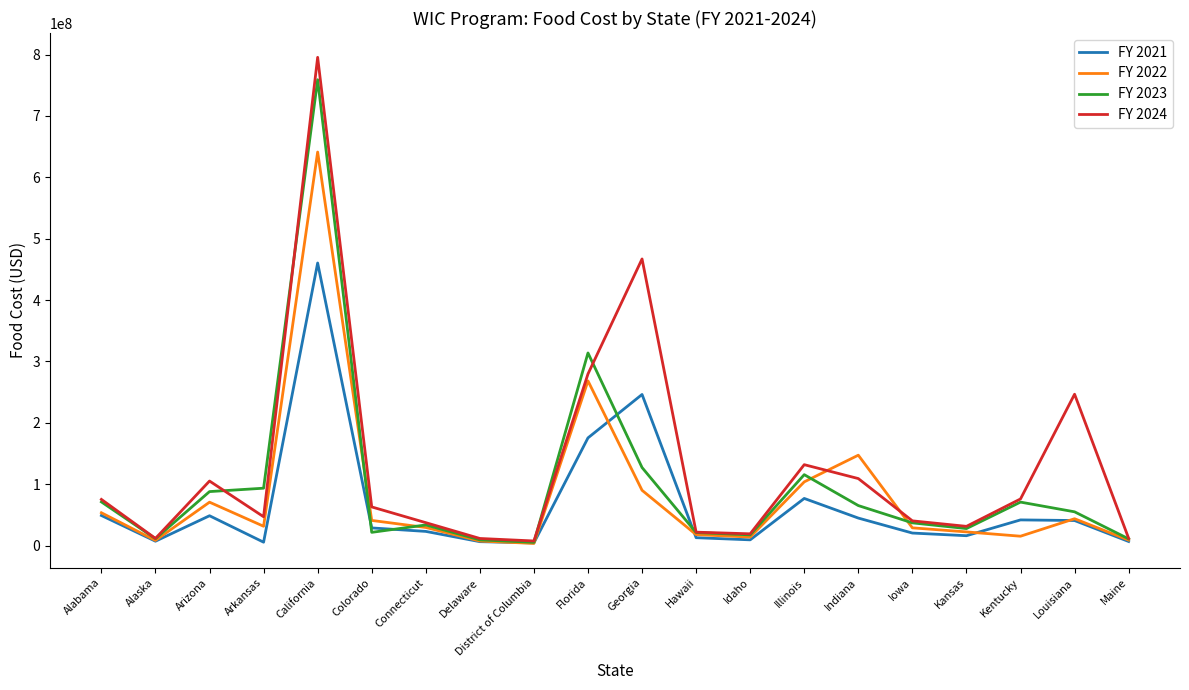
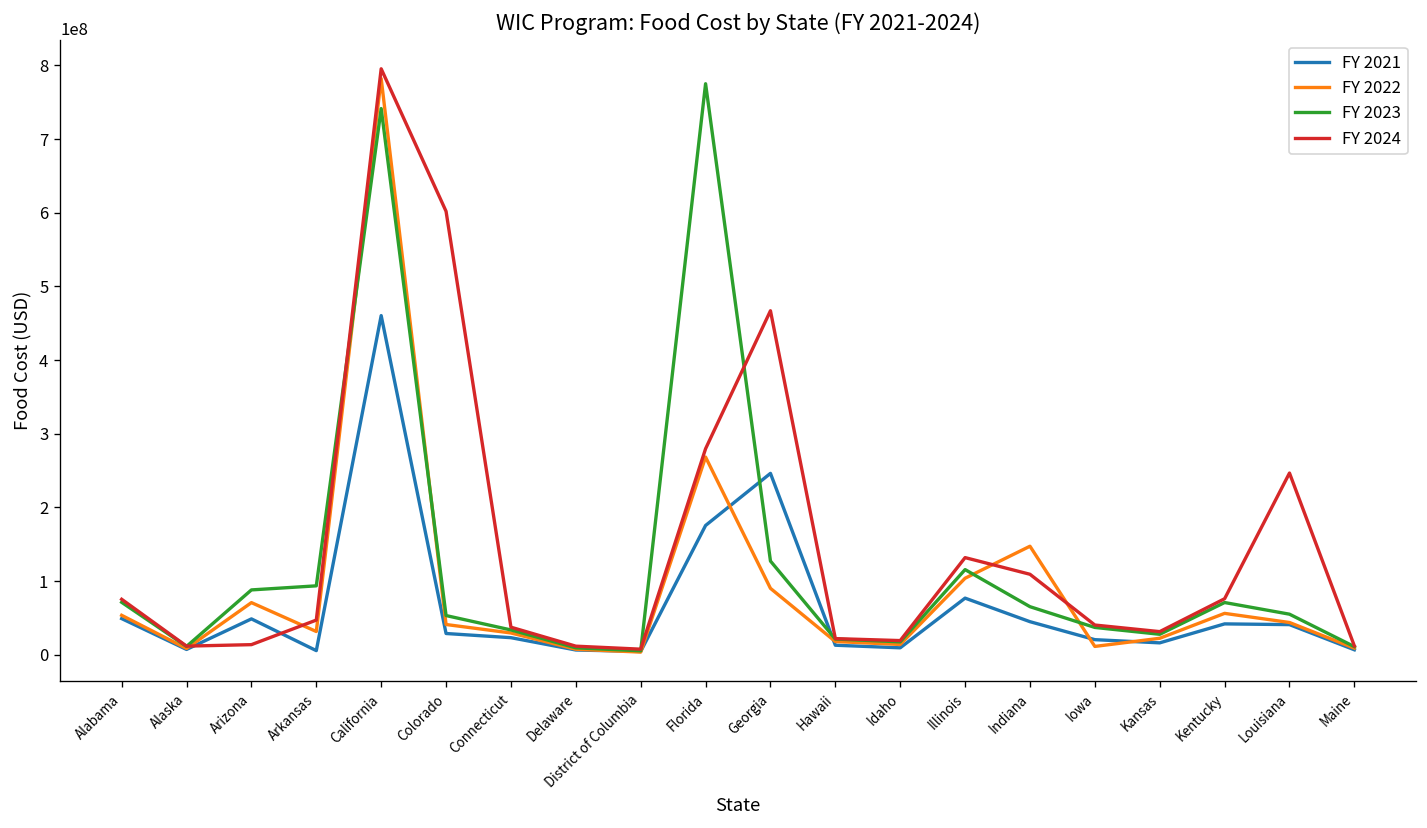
  {
    "FY 2021": {
      "Alabama": 50000000,
      "Arizona": 50000000,
      "Arkansas": 10000000,
      "California": 460000000,
      "Colorado": 30000000,
      "Connecticut": 20000000,
      "Florida": 180000000,
      "Georgia": 250000000,
      "Hawaii": 10000000,
      "Idaho": 10000000,
      "Illinois": 80000000,
      "Indiana": 40000000,
      "Iowa": 20000000,
      "Kansas": 20000000,
      "Kentucky": 40000000
    },
    "FY 2022": {
      "Alabama": 50000000,
      "Arizona": 70000000,
      "Arkansas": 30000000,
-     "California": 640000000,
+     "California": 780000000,
      "Colorado": 40000000,
      "Florida": 270000000,
      "Georgia": 90000000,
      "Illinois": 100000000,
      "Indiana": 150000000,
-     "Iowa": 30000000,
+     "Iowa": 10000000,
      "Kansas": 20000000,
-     "Kentucky": 20000000
+     "Kentucky": 60000000
    },
    "FY 2023": {
      "Arizona": 90000000,
      "Arkansas": 90000000,
-     "California": 760000000,
-     "Colorado": 20000000,
-     "Florida": 310000000,
+     "California": 740000000,
+     "Colorado": 50000000,
+     "Florida": 780000000,
      "Georgia": 130000000,
      "Illinois": 120000000,
      "Indiana": 70000000,
      "Kentucky": 70000000,
      "Louisiana": 60000000
    },
    "FY 2024": {
-     "Arizona": 110000000,
+     "Arizona": 10000000,
      "Arkansas": 50000000,
      "California": 800000000,
-     "Colorado": 60000000,
+     "Colorado": 600000000,
      "Florida": 280000000,
      "Georgia": 470000000,
      "Illinois": 130000000,
      "Indiana": 110000000,
      "Kentucky": 80000000,
      "Louisiana": 250000000
    }
  }
